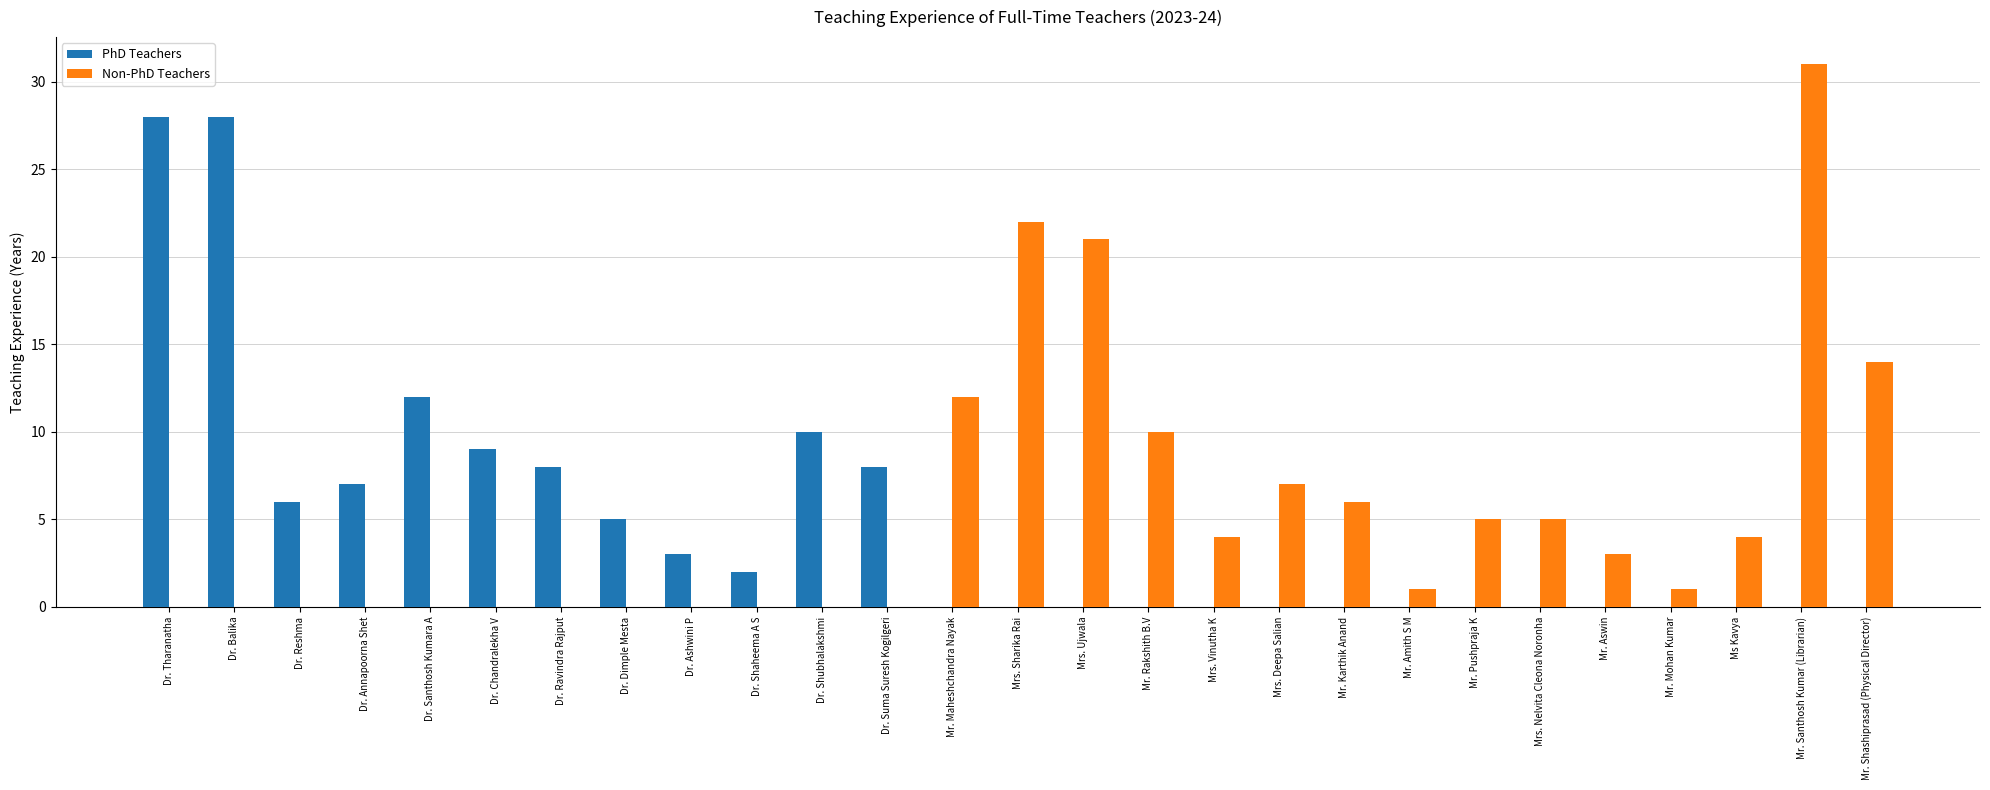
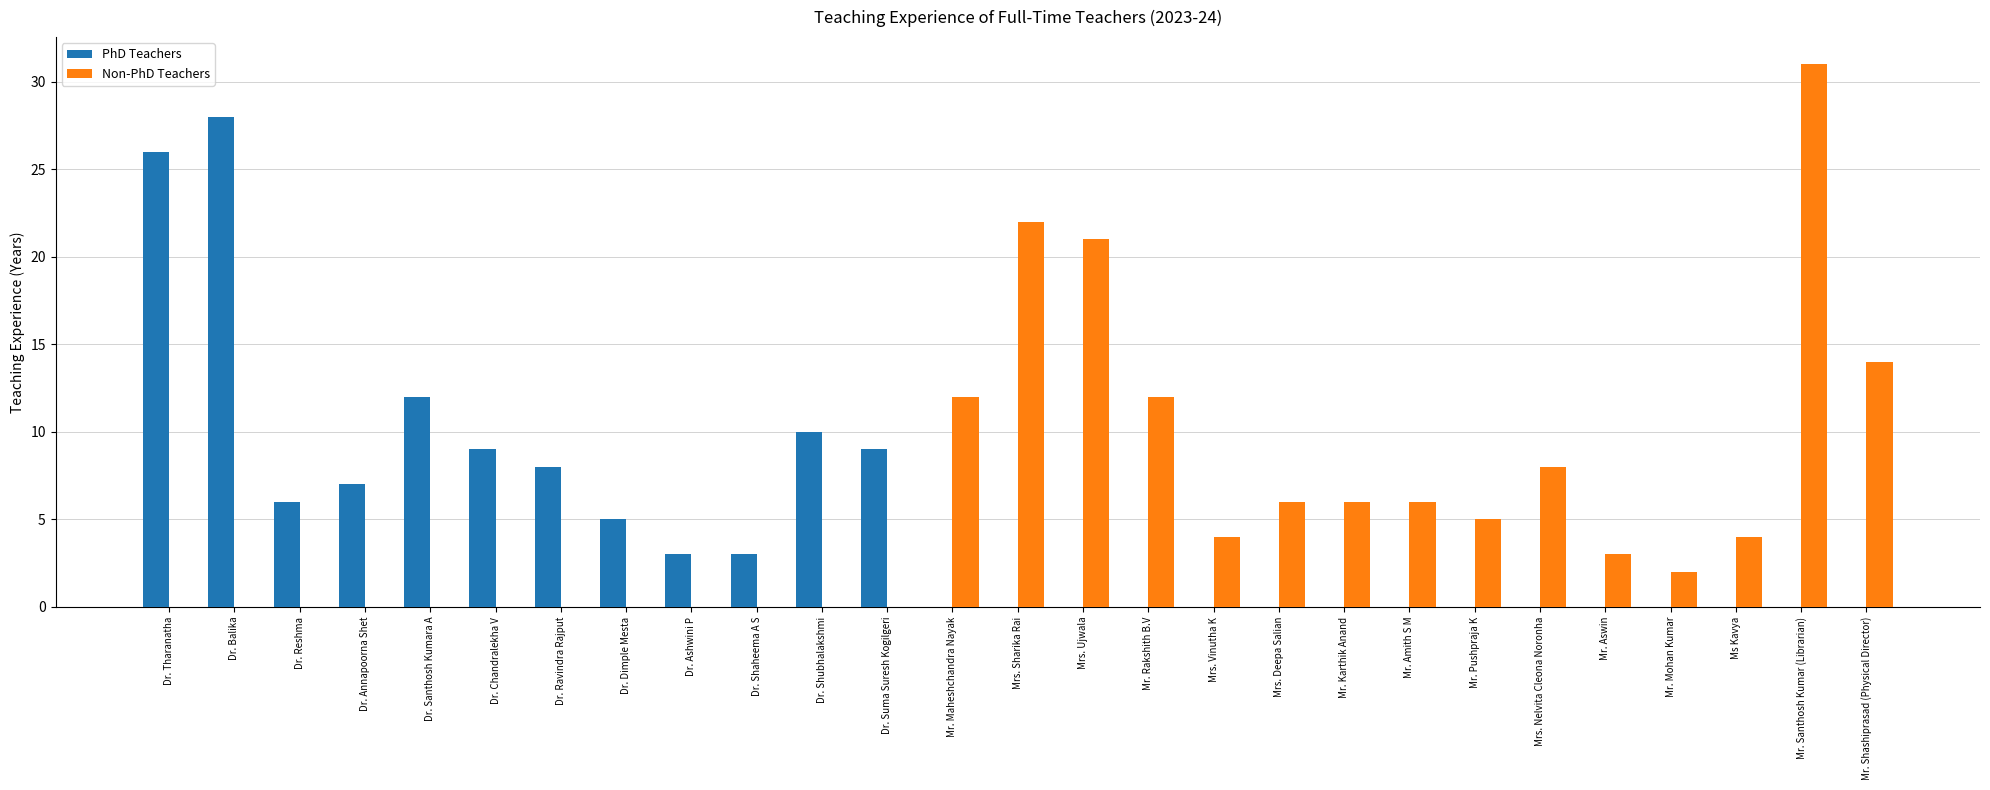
  {
    "PhD Teachers": {
-     "Dr. Tharanatha": 28,
+     "Dr. Tharanatha": 26,
      "Dr. Balika": 28,
      "Dr. Reshma": 6,
      "Dr. Annapoorna Shet": 7,
      "Dr. Santhosh Kumara A": 12,
      "Dr. Chandralekha V": 9,
      "Dr. Ravindra Rajput": 8,
      "Dr. Dimple Mesta": 5,
      "Dr. Ashwini P": 3,
-     "Dr. Shaheema A S": 2,
+     "Dr. Shaheema A S": 3,
      "Dr. Shubhalakshmi": 10,
-     "Dr. Suma Suresh Kogilgeri": 8,
+     "Dr. Suma Suresh Kogilgeri": 9,
      "Mr. Maheshchandra Nayak": 0,
      "Mrs. Sharika Rai": 0,
      "Mrs. Ujwala": 0,
      "Mr. Rakshith B.V": 0,
      "Mrs. Vinutha K": 0,
      "Mrs. Deepa Salian": 0,
      "Mr. Karthik Anand": 0,
      "Mr. Amith S M": 0,
      "Mr. Pushpraja K": 0,
      "Mrs. Nelvita Cleona Noronha": 0,
      "Mr. Aswin": 0,
      "Mr. Mohan Kumar": 0,
      "Ms Kavya": 0,
      "Mr. Santhosh Kumar (Librarian)": 0,
      "Mr. Shashiprasad (Physical Director)": 0
    },
    "Non-PhD Teachers": {
      "Dr. Tharanatha": 0,
      "Dr. Balika": 0,
      "Dr. Reshma": 0,
      "Dr. Annapoorna Shet": 0,
      "Dr. Santhosh Kumara A": 0,
      "Dr. Chandralekha V": 0,
      "Dr. Ravindra Rajput": 0,
      "Dr. Dimple Mesta": 0,
      "Dr. Ashwini P": 0,
      "Dr. Shaheema A S": 0,
      "Dr. Shubhalakshmi": 0,
      "Dr. Suma Suresh Kogilgeri": 0,
      "Mr. Maheshchandra Nayak": 12,
      "Mrs. Sharika Rai": 22,
      "Mrs. Ujwala": 21,
-     "Mr. Rakshith B.V": 10,
+     "Mr. Rakshith B.V": 12,
      "Mrs. Vinutha K": 4,
-     "Mrs. Deepa Salian": 7,
+     "Mrs. Deepa Salian": 6,
      "Mr. Karthik Anand": 6,
-     "Mr. Amith S M": 1,
+     "Mr. Amith S M": 6,
      "Mr. Pushpraja K": 5,
-     "Mrs. Nelvita Cleona Noronha": 5,
+     "Mrs. Nelvita Cleona Noronha": 8,
      "Mr. Aswin": 3,
-     "Mr. Mohan Kumar": 1,
+     "Mr. Mohan Kumar": 2,
      "Ms Kavya": 4,
      "Mr. Santhosh Kumar (Librarian)": 31,
      "Mr. Shashiprasad (Physical Director)": 14
    }
  }
